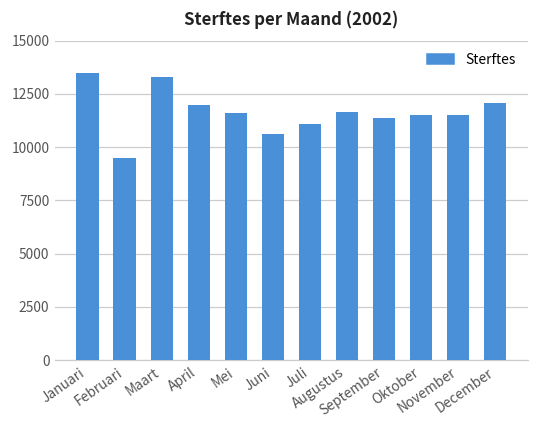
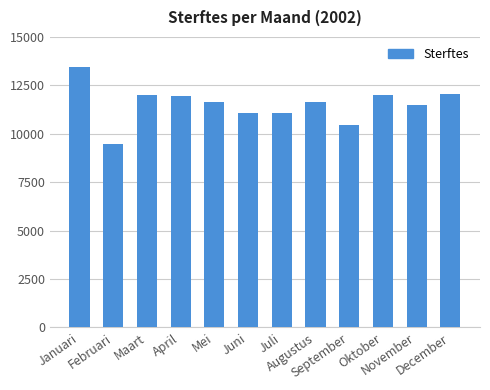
  {
    "Januari": 13500,
    "Februari": 9500,
-   "Maart": 13300,
+   "Maart": 12000,
    "April": 12000,
    "Mei": 11600,
-   "Juni": 10600,
+   "Juni": 11100,
    "Juli": 11100,
    "Augustus": 11600,
-   "September": 11400,
-   "Oktober": 11500,
+   "September": 10400,
+   "Oktober": 12000,
    "November": 11500,
    "December": 12100
  }
